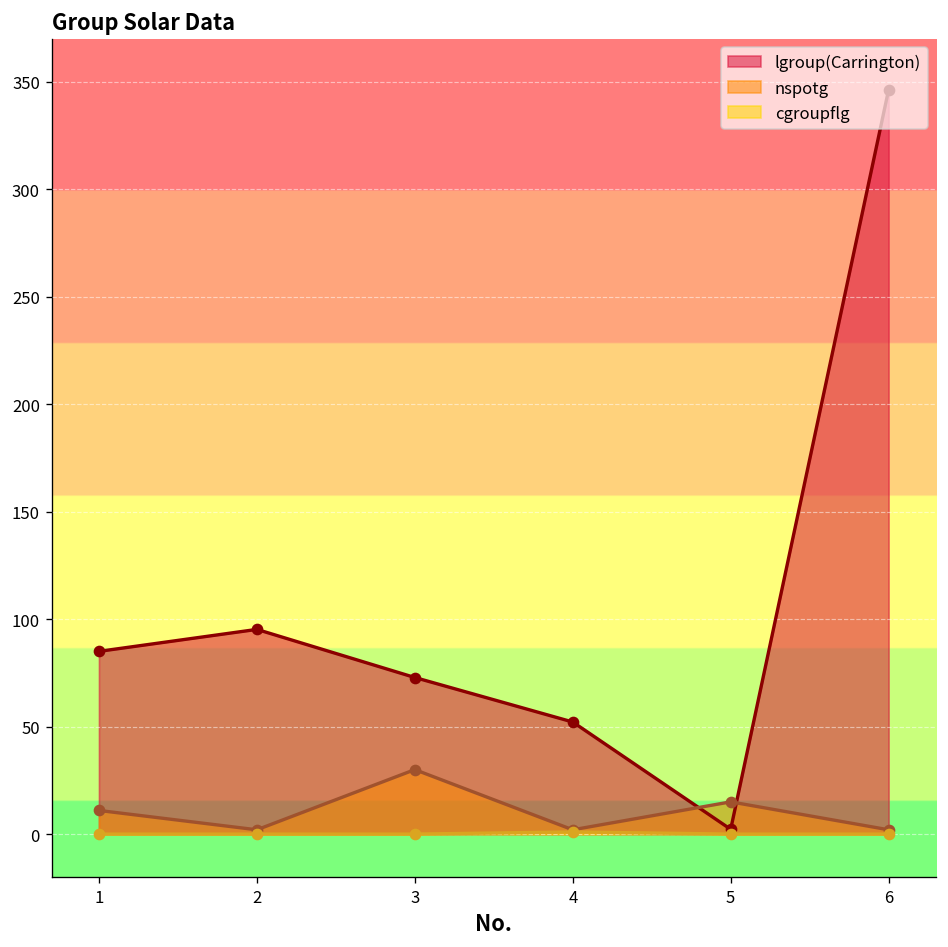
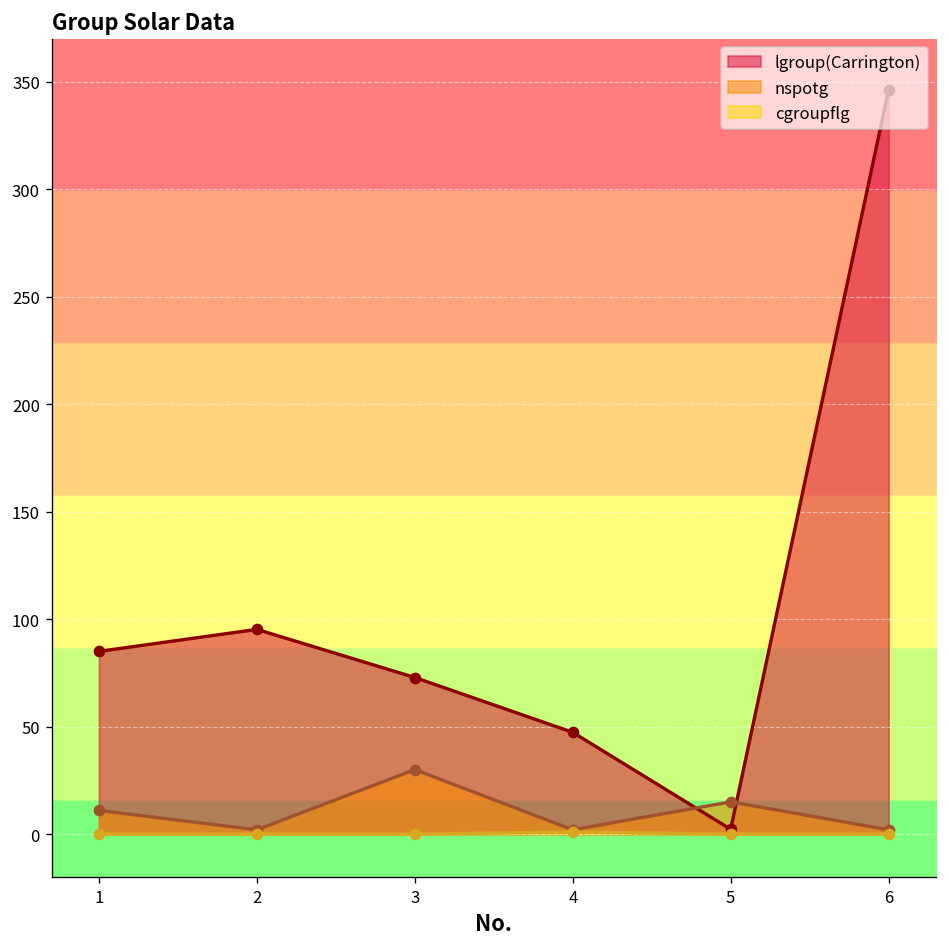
  {
    "lgroup(Carrington)": {
      "1": 85,
      "2": 95,
      "3": 73,
-     "4": 52,
+     "4": 47,
      "5": 2
    },
    "nspotg": {
      "1": 11,
      "2": 2,
      "3": 30,
      "5": 15,
      "6": 2
    },
    "cgroupflg": {
      "1": 0,
      "2": 0,
      "3": 0,
      "5": 0,
      "6": 0
    }
  }
